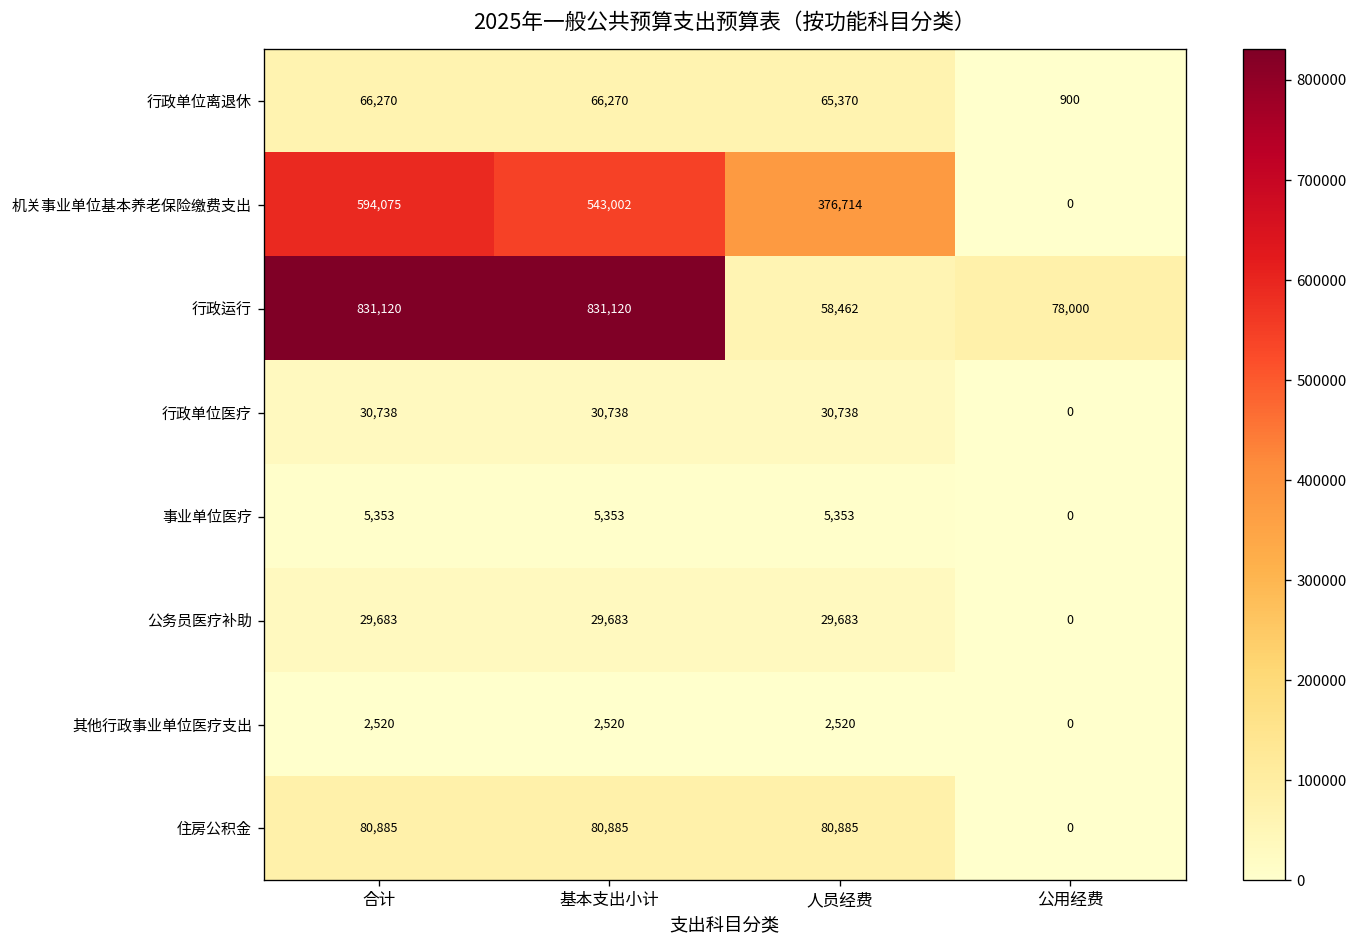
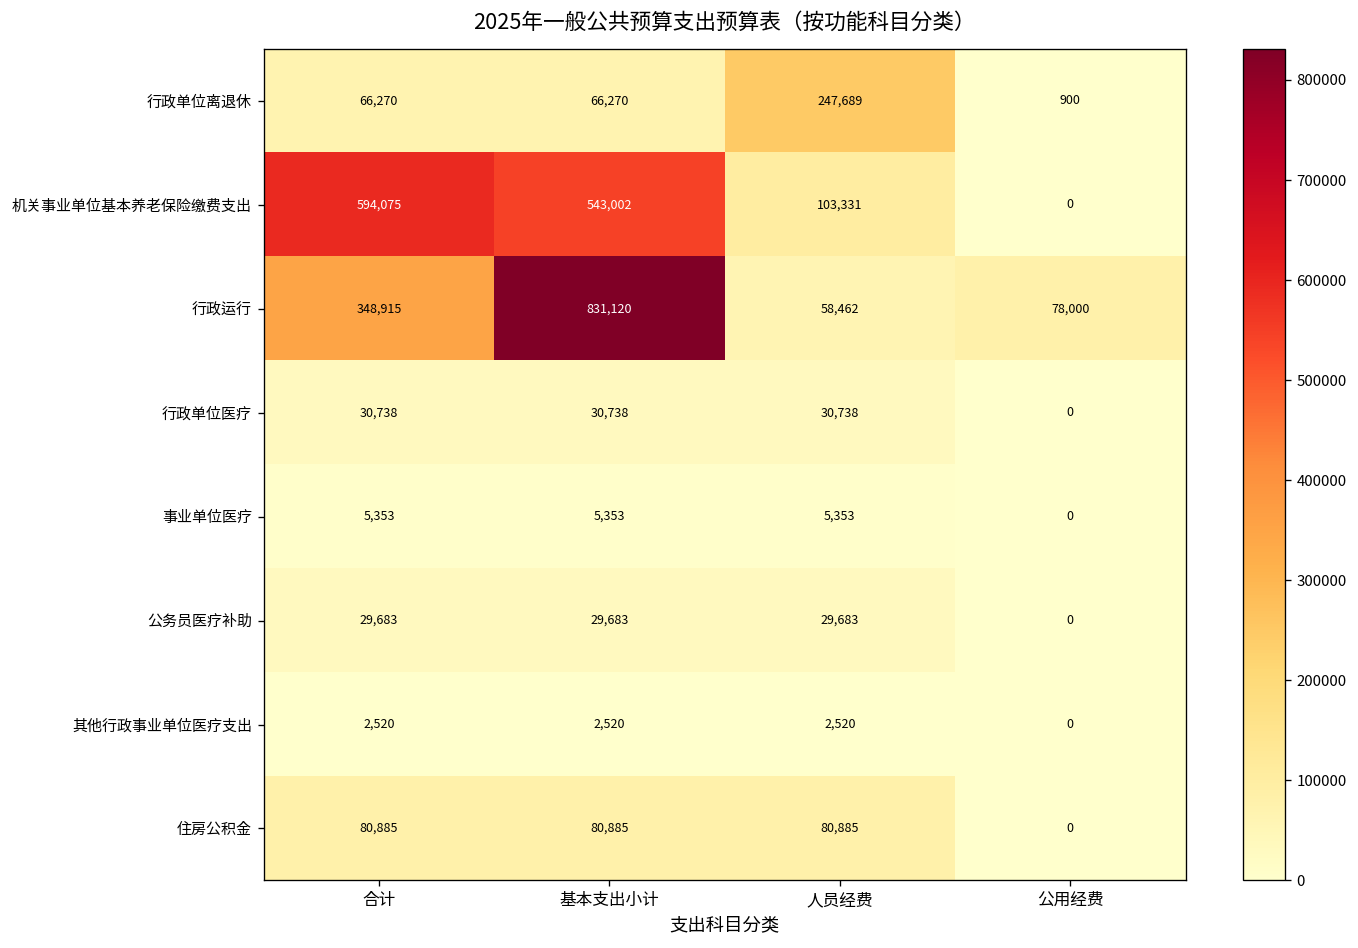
  {
    "行政单位离退休": {
      "合计": "66,270",
      "基本支出小计": "66,270",
-     "人员经费": "65,370",
+     "人员经费": "247,689",
      "公用经费": "900"
    },
    "机关事业单位基本养老保险缴费支出": {
      "合计": "594,075",
      "基本支出小计": "543,002",
-     "人员经费": "376,714",
+     "人员经费": "103,331",
      "公用经费": "0"
    },
    "行政运行": {
-     "合计": "831,120",
+     "合计": "348,915",
      "基本支出小计": "831,120",
      "人员经费": "58,462",
      "公用经费": "78,000"
    },
    "行政单位医疗": {
      "合计": "30,738",
      "基本支出小计": "30,738",
      "人员经费": "30,738",
      "公用经费": "0"
    },
    "事业单位医疗": {
      "合计": "5,353",
      "基本支出小计": "5,353",
      "人员经费": "5,353",
      "公用经费": "0"
    },
    "公务员医疗补助": {
      "合计": "29,683",
      "基本支出小计": "29,683",
      "人员经费": "29,683",
      "公用经费": "0"
    },
    "其他行政事业单位医疗支出": {
      "合计": "2,520",
      "基本支出小计": "2,520",
      "人员经费": "2,520",
      "公用经费": "0"
    },
    "住房公积金": {
      "合计": "80,885",
      "基本支出小计": "80,885",
      "人员经费": "80,885",
      "公用经费": "0"
    }
  }
